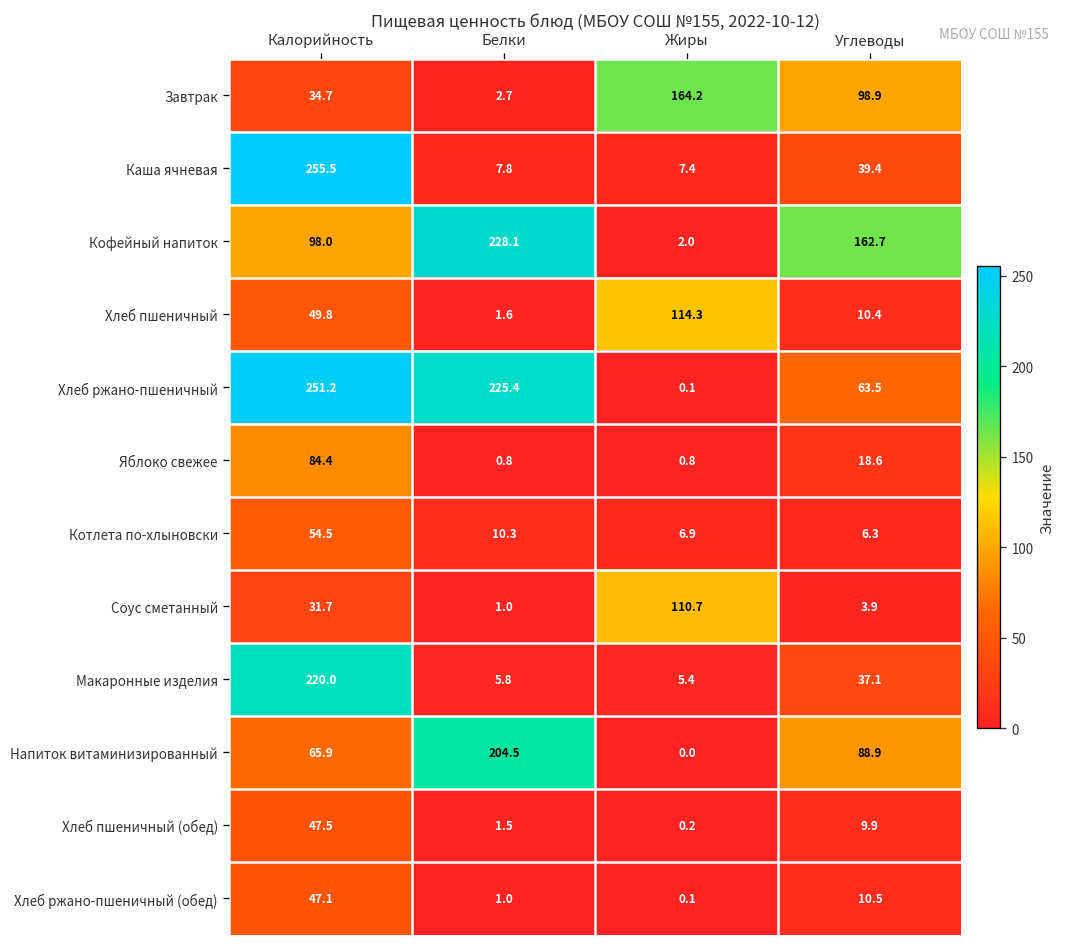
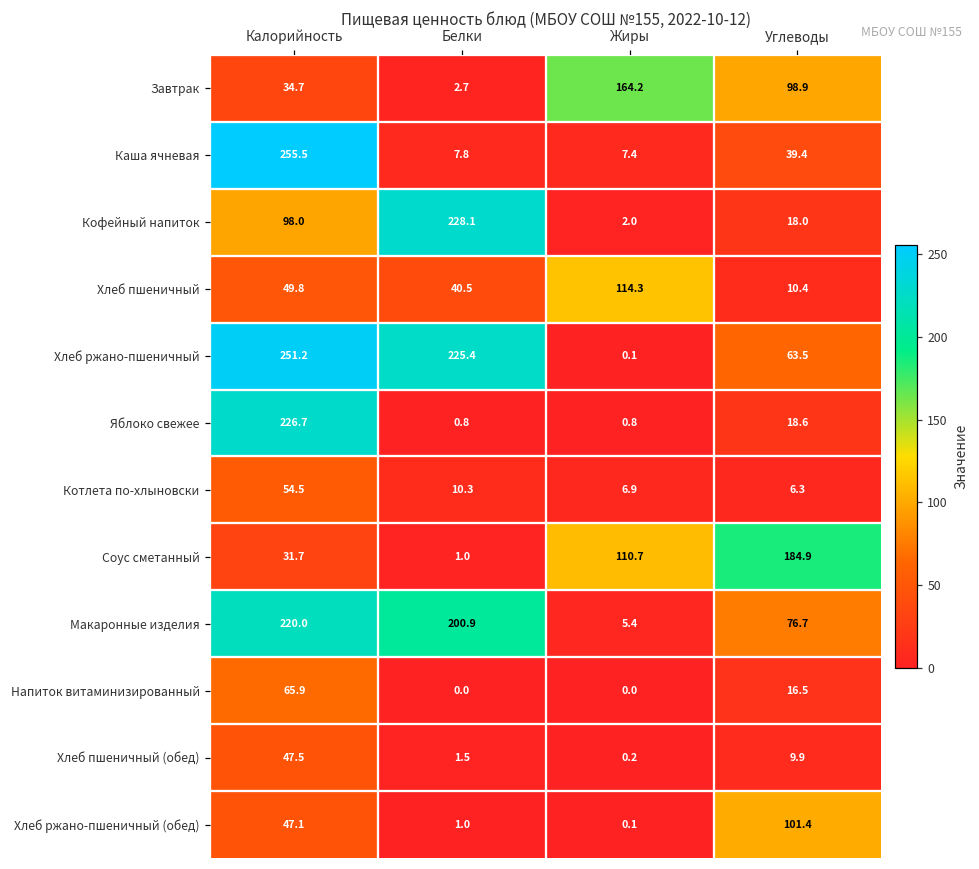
  {
    "Завтрак": {
      "Калорийность": 34.7,
      "Белки": 2.7,
      "Жиры": 164.2,
      "Углеводы": 98.9
    },
    "Каша ячневая": {
      "Калорийность": 255.5,
      "Белки": 7.8,
      "Жиры": 7.4,
      "Углеводы": 39.4
    },
    "Кофейный напиток": {
      "Калорийность": 98.0,
      "Белки": 228.1,
      "Жиры": 2.0,
-     "Углеводы": 162.7
+     "Углеводы": 18.0
    },
    "Хлеб пшеничный": {
      "Калорийность": 49.8,
-     "Белки": 1.6,
+     "Белки": 40.5,
      "Жиры": 114.3,
      "Углеводы": 10.4
    },
    "Хлеб ржано-пшеничный": {
      "Калорийность": 251.2,
      "Белки": 225.4,
      "Жиры": 0.1,
      "Углеводы": 63.5
    },
    "Яблоко свежее": {
-     "Калорийность": 84.4,
+     "Калорийность": 226.7,
      "Белки": 0.8,
      "Жиры": 0.8,
      "Углеводы": 18.6
    },
    "Котлета по-хлыновски": {
      "Калорийность": 54.5,
      "Белки": 10.3,
      "Жиры": 6.9,
      "Углеводы": 6.3
    },
    "Соус сметанный": {
      "Калорийность": 31.7,
      "Белки": 1.0,
      "Жиры": 110.7,
-     "Углеводы": 3.9
+     "Углеводы": 184.9
    },
    "Макаронные изделия": {
      "Калорийность": 220.0,
-     "Белки": 5.8,
+     "Белки": 200.9,
      "Жиры": 5.4,
-     "Углеводы": 37.1
+     "Углеводы": 76.7
    },
    "Напиток витаминизированный": {
      "Калорийность": 65.9,
-     "Белки": 204.5,
+     "Белки": 0.0,
      "Жиры": 0.0,
-     "Углеводы": 88.9
+     "Углеводы": 16.5
    },
    "Хлеб пшеничный (обед)": {
      "Калорийность": 47.5,
      "Белки": 1.5,
      "Жиры": 0.2,
      "Углеводы": 9.9
    },
    "Хлеб ржано-пшеничный (обед)": {
      "Калорийность": 47.1,
      "Белки": 1.0,
      "Жиры": 0.1,
-     "Углеводы": 10.5
+     "Углеводы": 101.4
    }
  }
